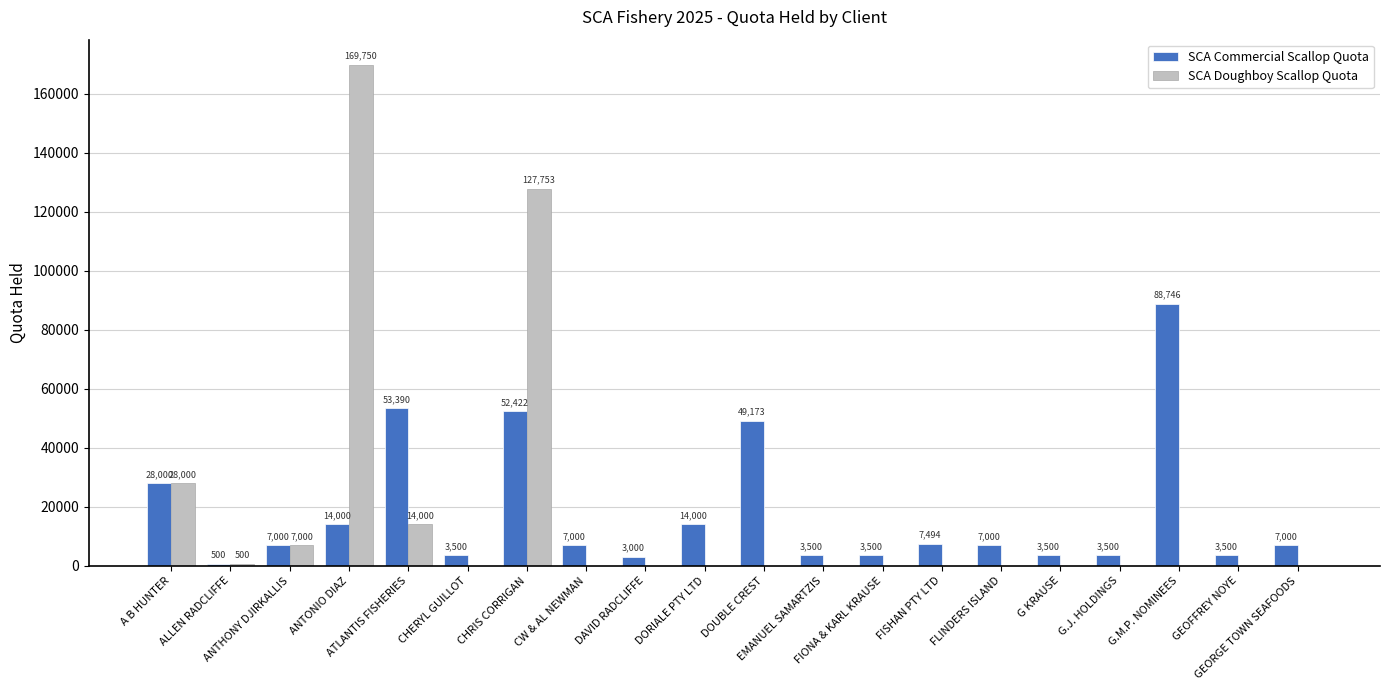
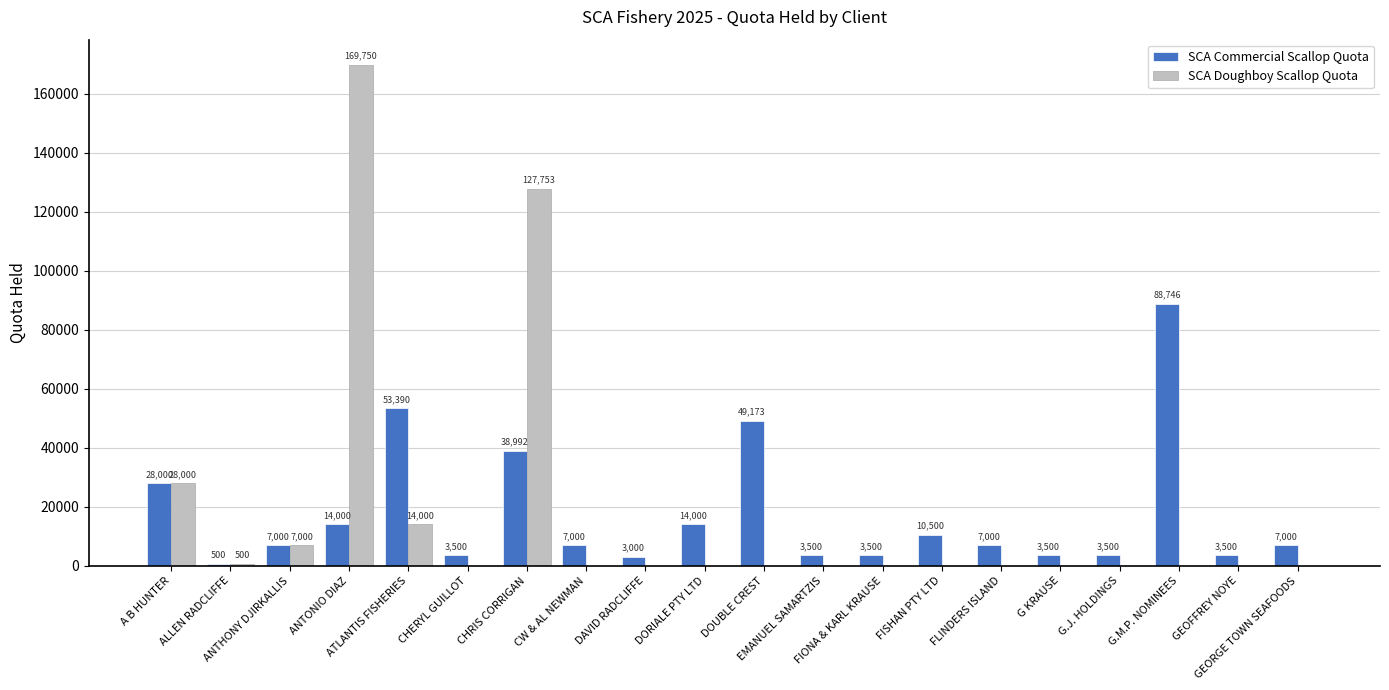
  {
    "SCA Commercial Scallop Quota": {
      "ALLEN RADCLIFFE": "500",
      "ANTHONY DJIRKALLIS": "7,000",
      "ANTONIO DIAZ": "14,000",
      "ATLANTIS FISHERIES": "53,390",
      "CHERYL GUILLOT": "3,500",
-     "CHRIS CORRIGAN": "52,422",
+     "CHRIS CORRIGAN": "38,992",
      "CW & AL NEWMAN": "7,000",
      "DAVID RADCLIFFE": "3,000",
      "DORIALE PTY LTD": "14,000",
      "DOUBLE CREST": "49,173",
      "EMANUEL SAMARTZIS": "3,500",
      "FIONA & KARL KRAUSE": "3,500",
-     "FISHAN PTY LTD": "7,494",
+     "FISHAN PTY LTD": "10,500",
      "FLINDERS ISLAND": "7,000",
      "G KRAUSE": "3,500",
      "G.J. HOLDINGS": "3,500",
      "G.M.P. NOMINEES": "88,746",
      "GEOFFREY NOYE": "3,500",
      "GEORGE TOWN SEAFOODS": "7,000"
    },
    "SCA Doughboy Scallop Quota": {
      "ALLEN RADCLIFFE": "500",
      "ANTHONY DJIRKALLIS": "7,000",
      "ANTONIO DIAZ": "169,750",
      "ATLANTIS FISHERIES": "14,000",
      "CHRIS CORRIGAN": "127,753"
    }
  }
